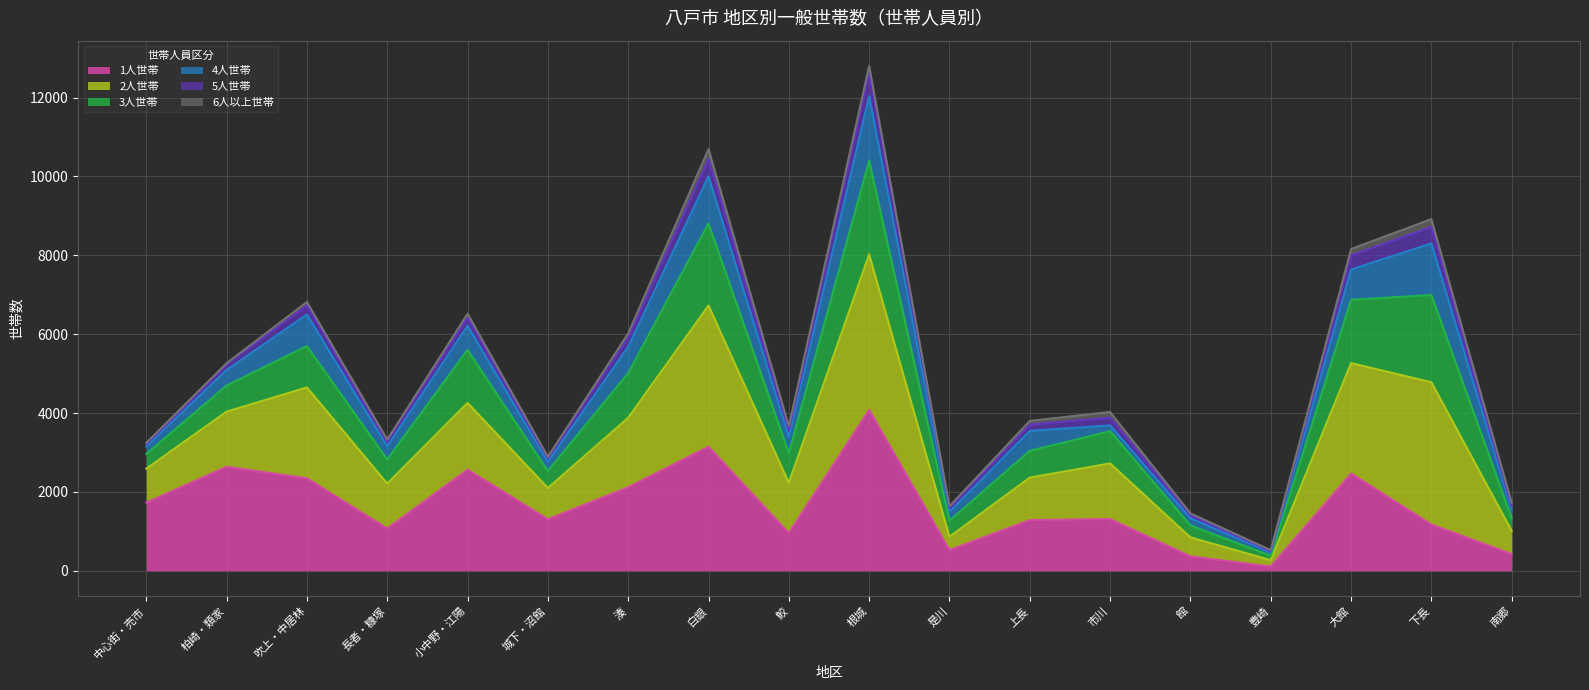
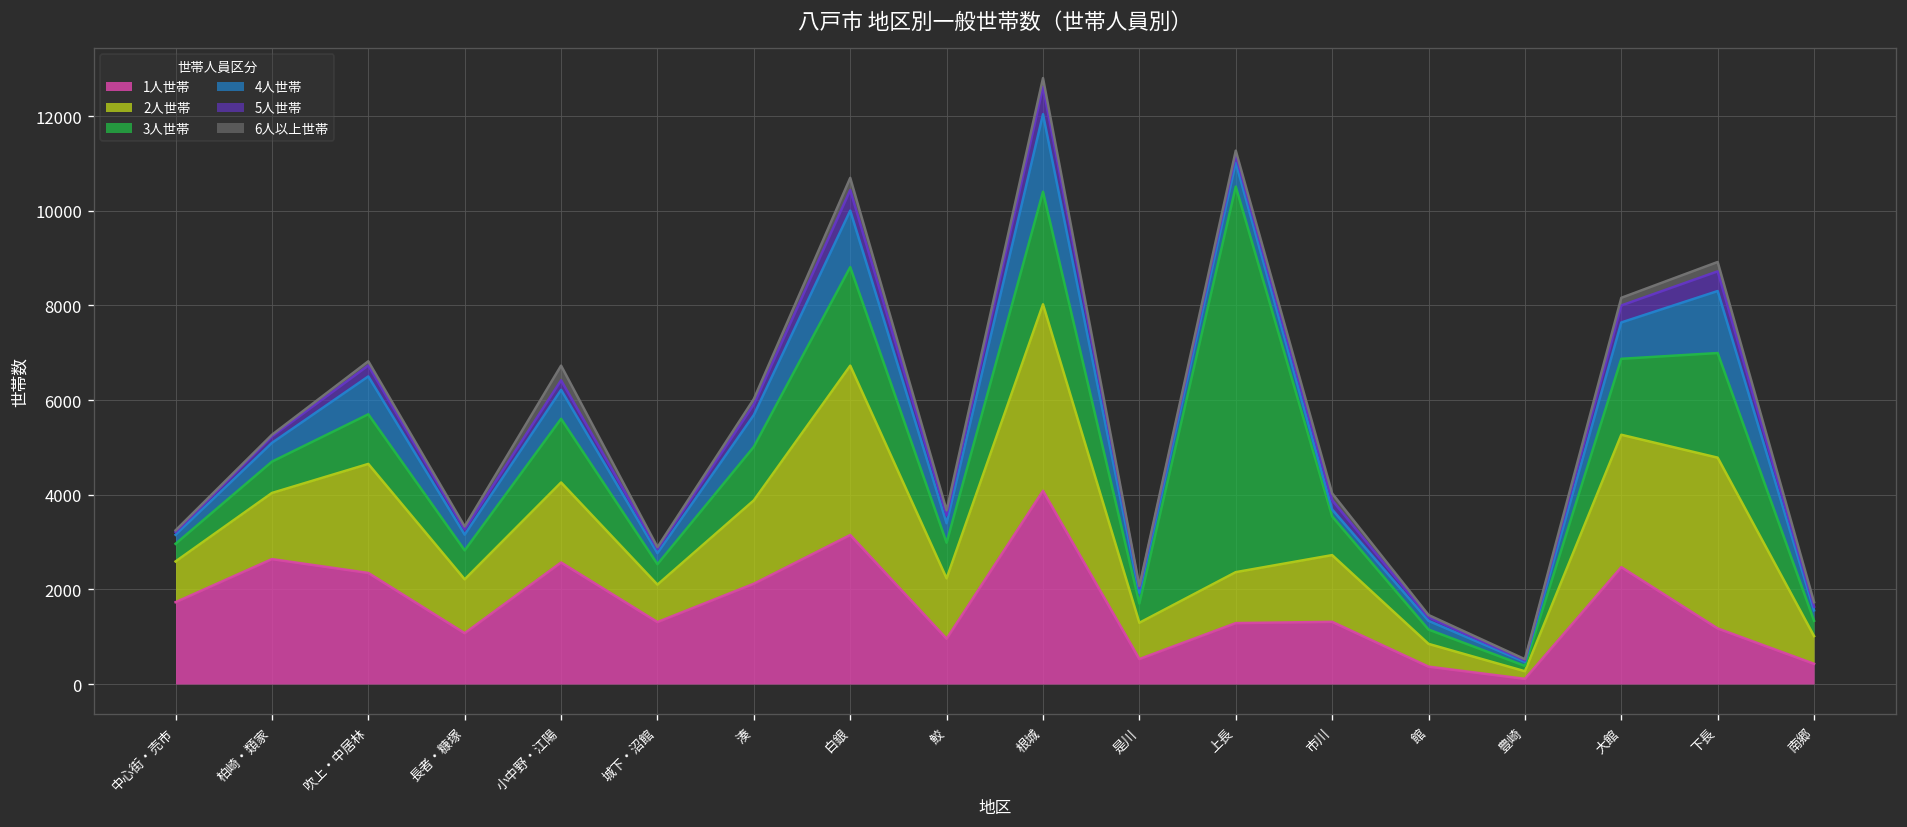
  {
    "1人世帯": {
      "中心街・売市": 1700,
      "柏崎・類家": 2600,
      "吹上・中居林": 2300,
      "長者・糠塚": 1100,
      "小中野・江陽": 2600,
      "城下・沼館": 1300,
      "湊": 2100,
      "白銀": 3100,
      "鮫": 1000,
      "根城": 4100,
      "是川": 500,
      "上長": 1300,
      "市川": 1300,
      "館": 400,
      "豊崎": 100,
      "大館": 2500,
      "下長": 1200,
      "南郷": 400
    },
    "2人世帯": {
      "中心街・売市": 900,
      "柏崎・類家": 1400,
      "吹上・中居林": 2300,
      "長者・糠塚": 1100,
      "小中野・江陽": 1700,
      "城下・沼館": 800,
      "湊": 1800,
      "白銀": 3600,
      "鮫": 1300,
      "根城": 3900,
-     "是川": 300,
+     "是川": 800,
      "上長": 1100,
      "市川": 1400,
      "館": 500,
      "豊崎": 200,
      "大館": 2800,
      "下長": 3600,
      "南郷": 600
    },
    "3人世帯": {
      "中心街・売市": 400,
      "柏崎・類家": 700,
      "吹上・中居林": 1000,
      "長者・糠塚": 600,
      "小中野・江陽": 1300,
      "城下・沼館": 400,
      "湊": 1100,
      "白銀": 2100,
      "鮫": 800,
      "根城": 2400,
      "是川": 400,
-     "上長": 700,
+     "上長": 8100,
      "市川": 800,
      "館": 300,
      "豊崎": 100,
      "大館": 1600,
      "下長": 2200,
      "南郷": 300
    },
    "4人世帯": {
      "柏崎・類家": 400,
      "吹上・中居林": 800,
      "長者・糠塚": 300,
      "小中野・江陽": 600,
      "城下・沼館": 200,
      "湊": 700,
      "白銀": 1200,
      "鮫": 400,
      "根城": 1600,
      "是川": 200,
      "上長": 500,
      "市川": 100,
      "館": 200,
      "大館": 800,
      "下長": 1300,
      "南郷": 200
    },
    "5人世帯": {
      "吹上・中居林": 200,
      "小中野・江陽": 200,
      "湊": 200,
      "白銀": 400,
      "鮫": 200,
      "根城": 600,
      "上長": 200,
      "市川": 200,
      "大館": 400,
      "下長": 400,
      "南郷": 100
    },
    "6人以上世帯": {
      "吹上・中居林": 100,
-     "小中野・江陽": 100,
+     "小中野・江陽": 300,
      "湊": 100,
      "白銀": 300,
      "鮫": 100,
      "根城": 200,
      "上長": 100,
      "市川": 100,
      "大館": 200,
      "下長": 200,
      "南郷": 100
    }
  }
